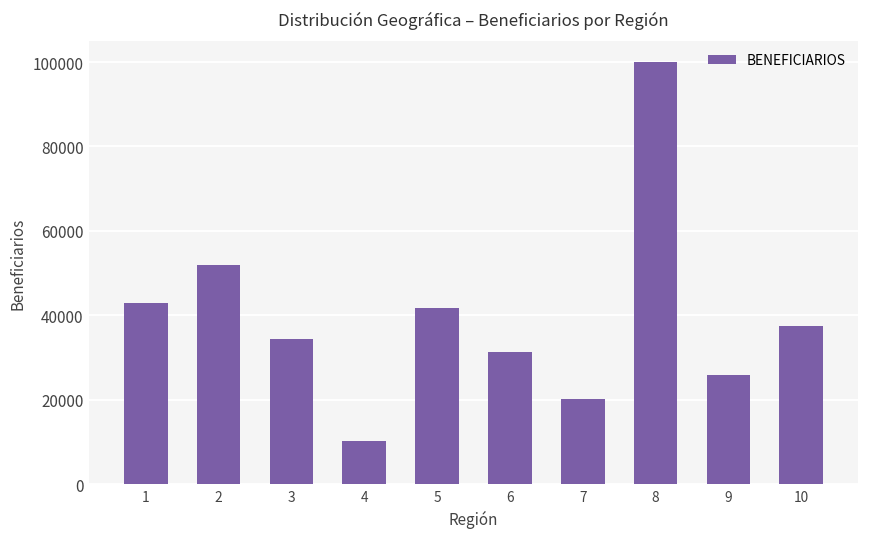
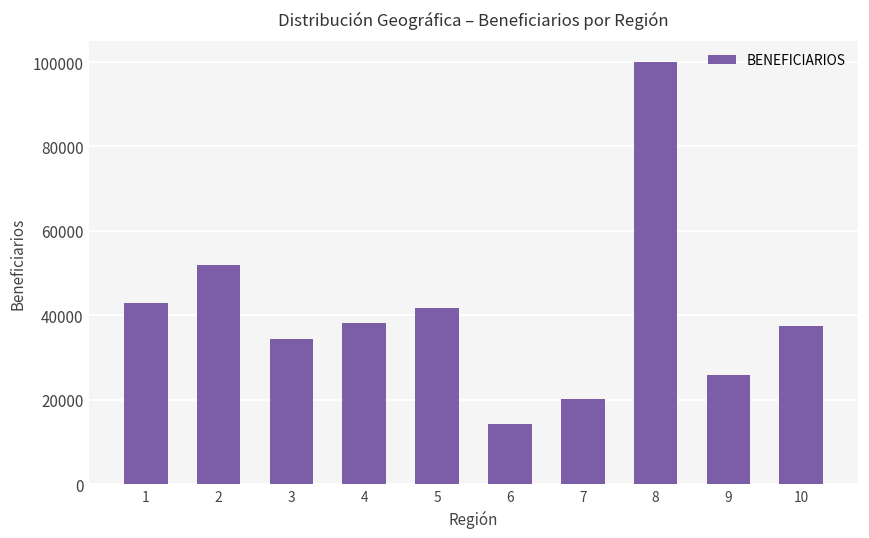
  {
    "1": 43000,
    "2": 52000,
    "3": 34000,
-   "4": 10000,
+   "4": 38000,
    "5": 42000,
-   "6": 31000,
+   "6": 14000,
    "7": 20000,
    "8": 100000,
    "9": 26000,
    "10": 37000
  }
